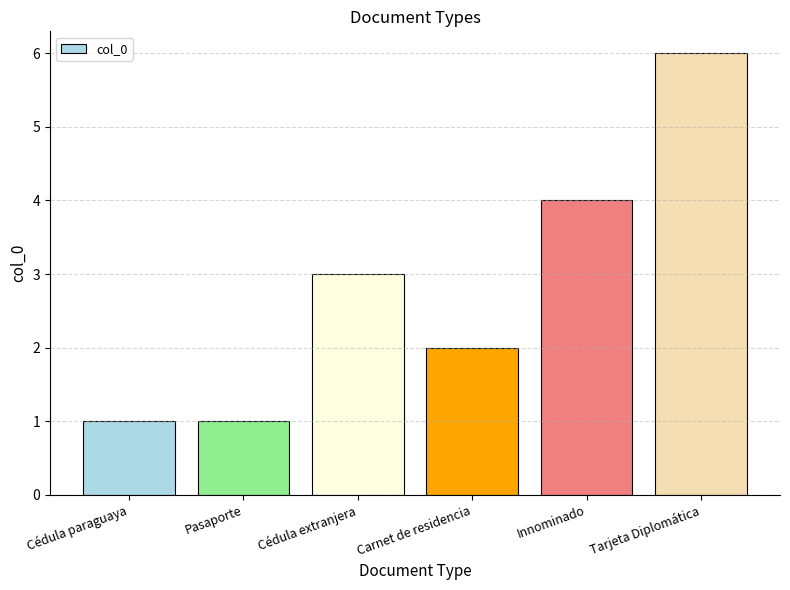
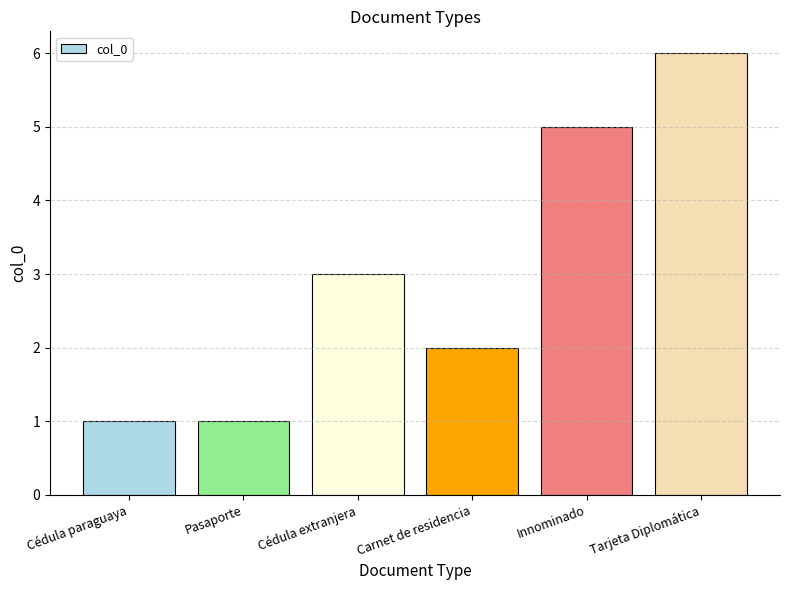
  {
    "Cédula paraguaya": 1,
    "Pasaporte": 1,
    "Cédula extranjera": 3,
    "Carnet de residencia": 2,
-   "Innominado": 4,
+   "Innominado": 5,
    "Tarjeta Diplomática": 6
  }
